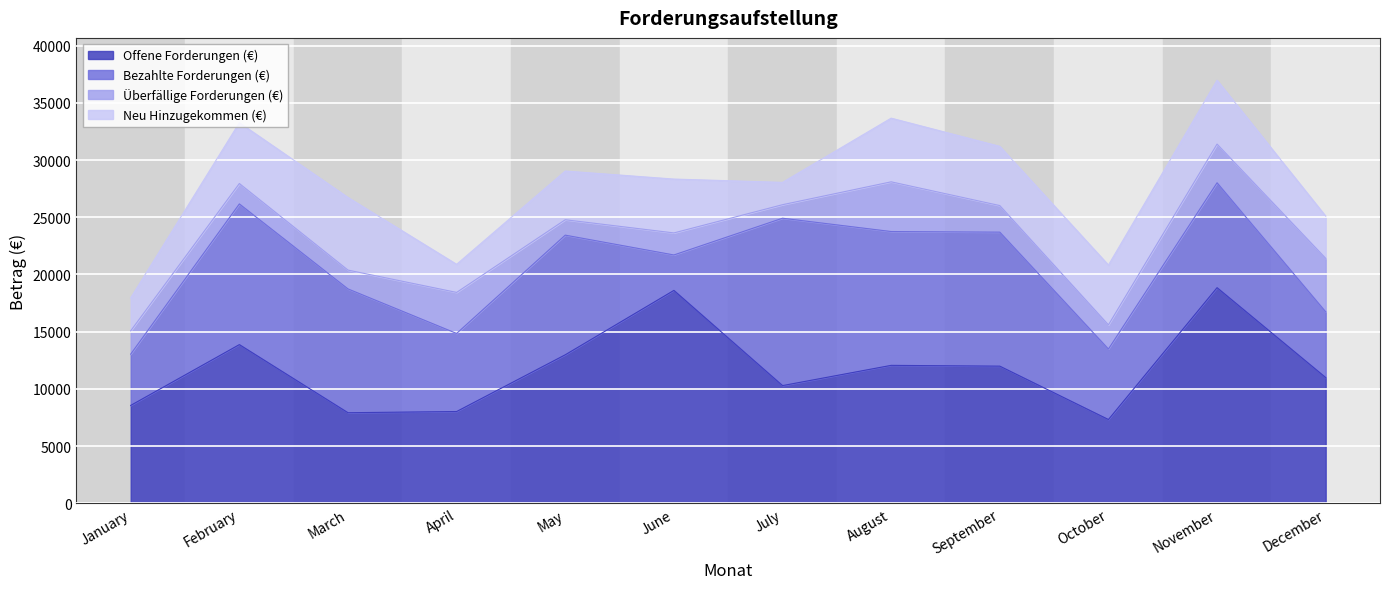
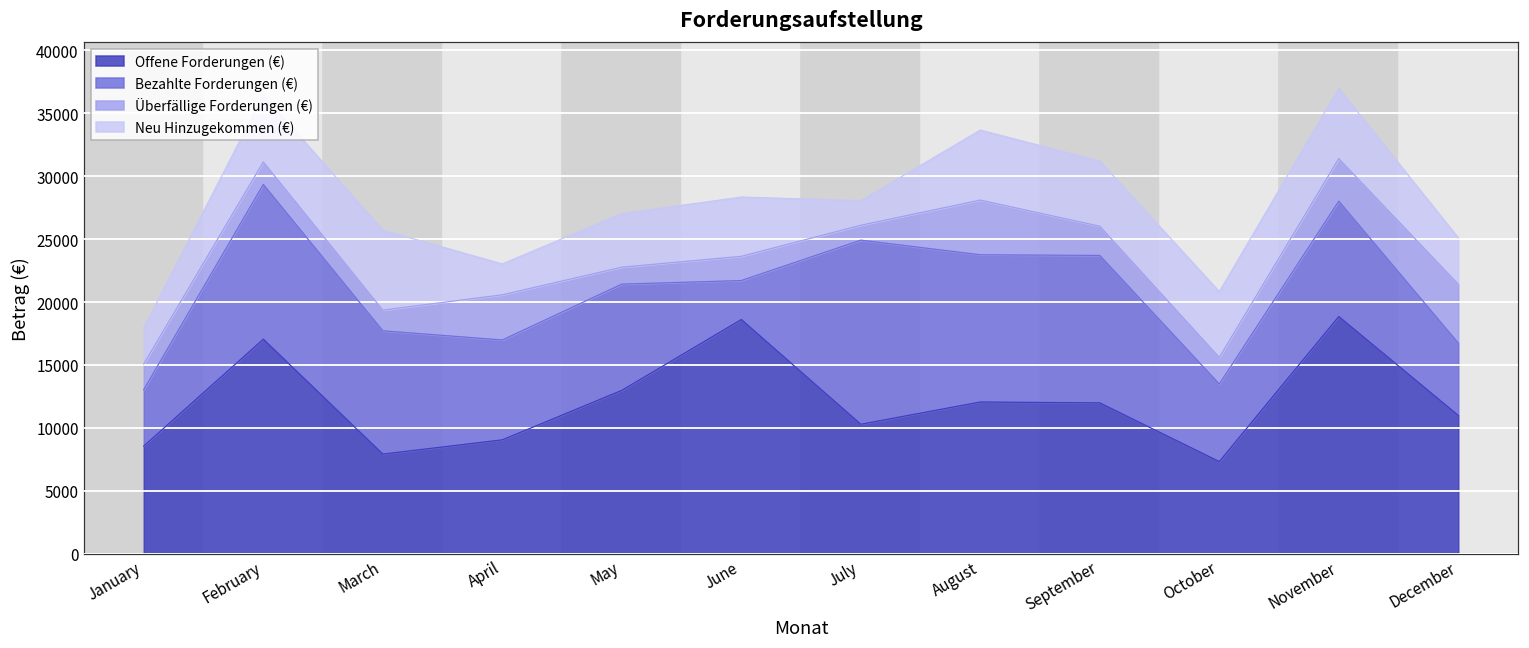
  {
    "Offene Forderungen (€)": {
      "January": 8600,
-     "February": 13900,
+     "February": 17000,
      "March": 7900,
-     "April": 8000,
+     "April": 9100,
      "May": 13000,
      "June": 18600,
      "July": 10300,
      "August": 12100,
      "September": 12000,
      "October": 7300,
      "November": 18800,
      "December": 11000
    },
    "Bezahlte Forderungen (€)": {
      "January": 4500,
      "February": 12300,
-     "March": 10800,
-     "April": 6800,
-     "May": 10500,
+     "March": 9800,
+     "April": 7900,
+     "May": 8400,
      "June": 3100,
      "July": 14600,
      "August": 11700,
      "September": 11700,
      "October": 6200,
      "November": 9200,
      "December": 5700
    }
  }
